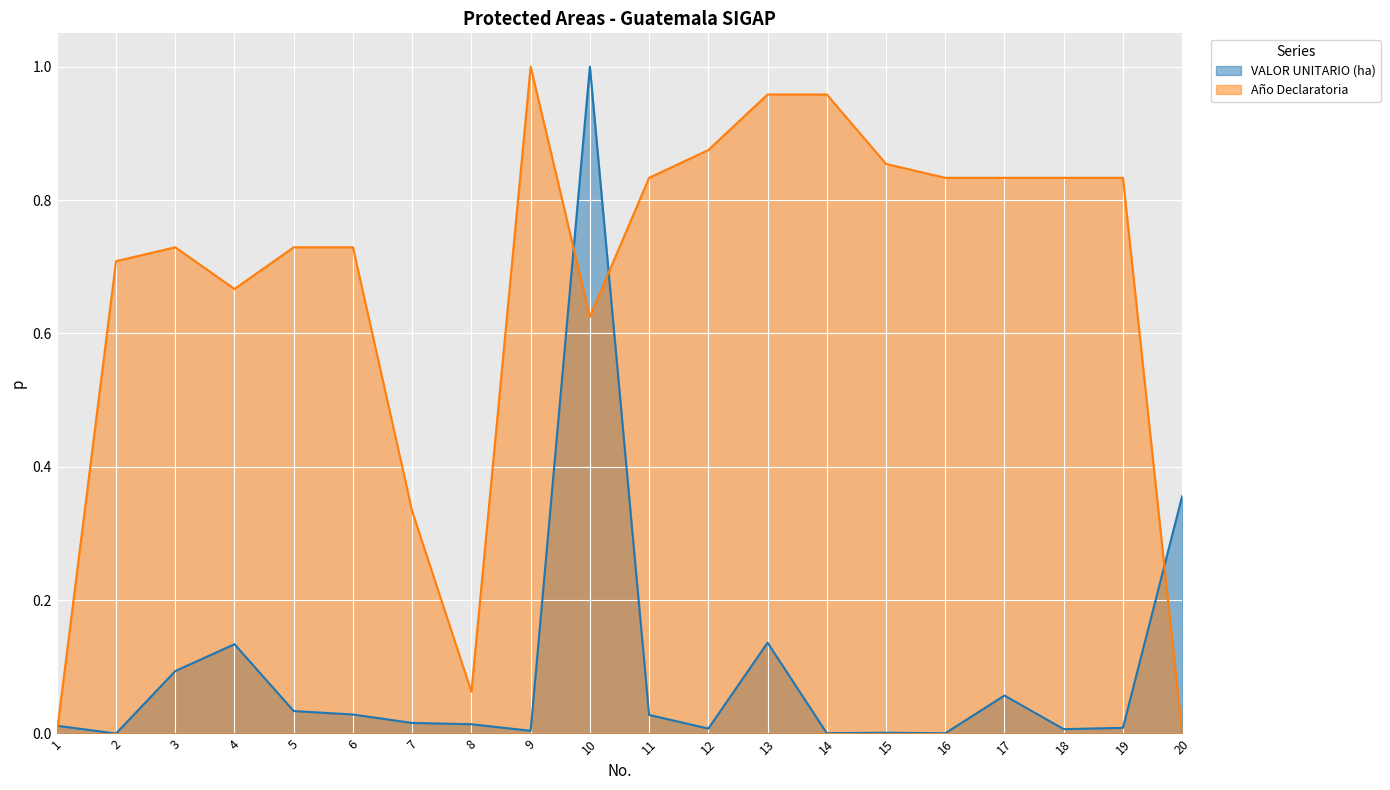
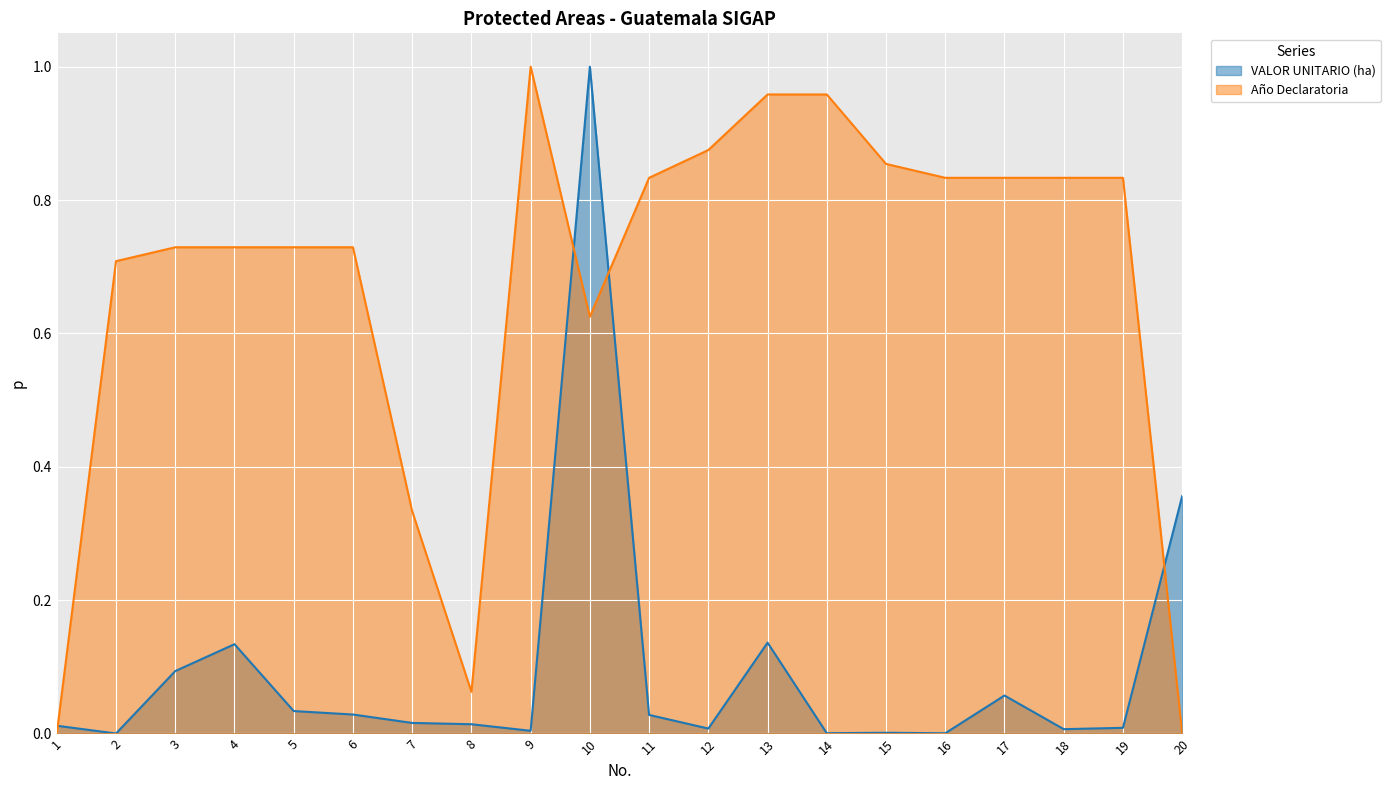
  {
    "VALOR UNITARIO (ha)": {
      "1": 0.01,
      "2": 0.00,
      "3": 0.09,
      "4": 0.13,
      "5": 0.03,
      "6": 0.03,
      "7": 0.02,
      "8": 0.01,
      "9": 0.00,
      "10": 1.00,
      "11": 0.03,
      "12": 0.01,
      "13": 0.14,
      "14": 0.00,
      "15": 0.00,
      "16": 0.00,
      "17": 0.06,
      "18": 0.01,
      "19": 0.01,
      "20": 0.36
    },
    "Año Declaratoria": {
      "1": 0.00,
      "2": 0.71,
      "3": 0.73,
-     "4": 0.67,
+     "4": 0.73,
      "5": 0.73,
      "6": 0.73,
      "7": 0.33,
      "8": 0.06,
      "9": 1.00,
      "10": 0.63,
      "11": 0.83,
      "12": 0.88,
      "13": 0.96,
      "14": 0.96,
      "15": 0.85,
      "16": 0.83,
      "17": 0.83,
      "18": 0.83,
      "19": 0.83,
      "20": 0.00
    }
  }
